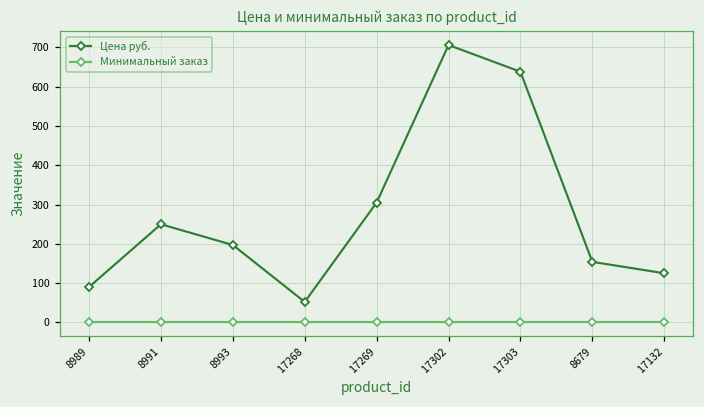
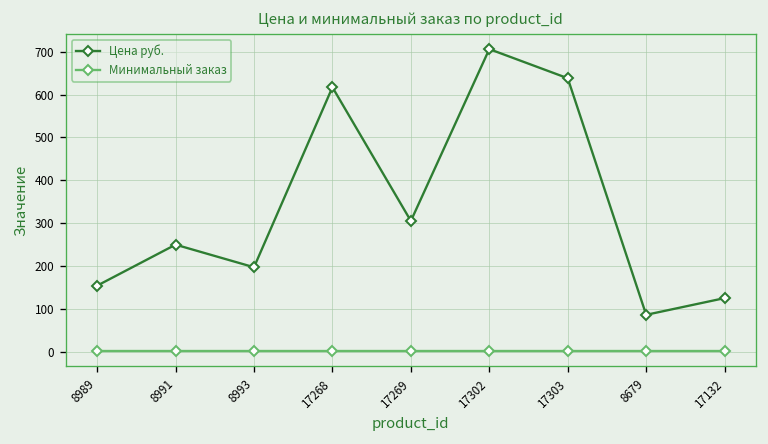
  {
    "Цена руб.": {
-     "8989": 90,
+     "8989": 150,
      "8991": 250,
      "8993": 200,
-     "17268": 50,
+     "17268": 620,
      "17269": 310,
      "17302": 710,
      "17303": 640,
-     "8679": 150,
+     "8679": 90,
      "17132": 130
    },
    "Минимальный заказ": {
      "8989": 0,
      "8991": 0,
      "8993": 0,
      "17268": 0,
      "17269": 0,
      "17302": 0,
      "17303": 0,
      "8679": 0,
      "17132": 0
    }
  }
